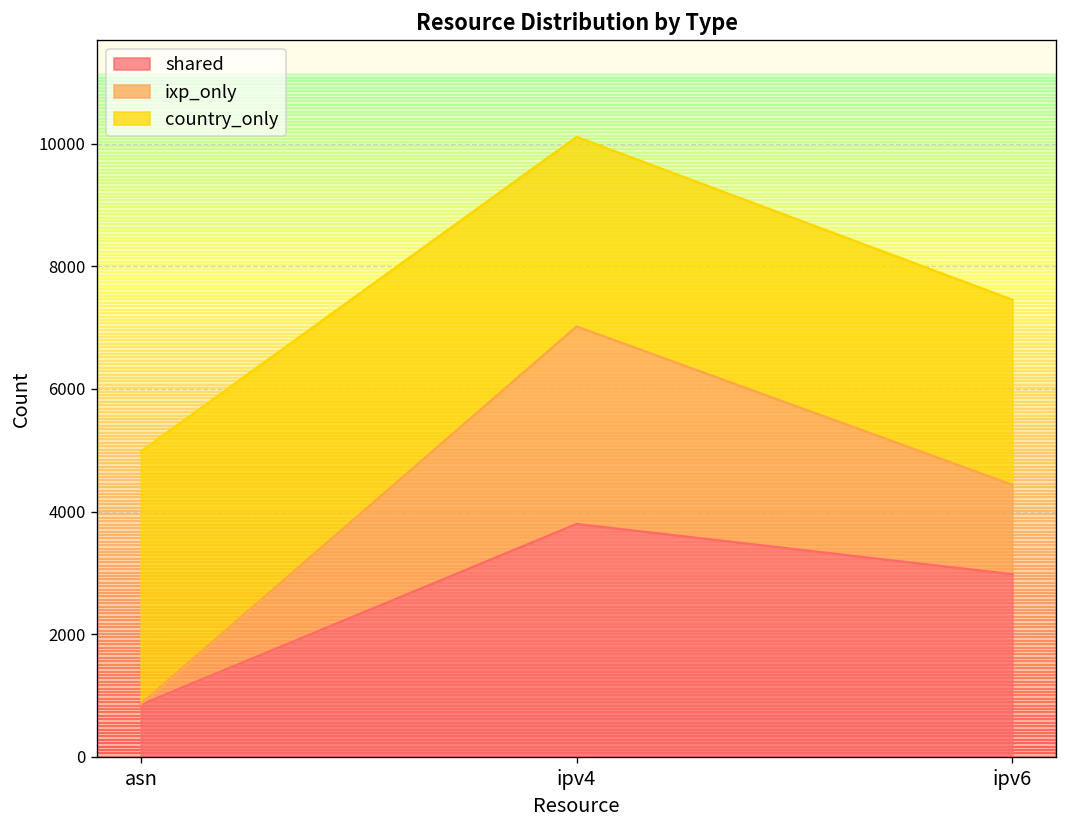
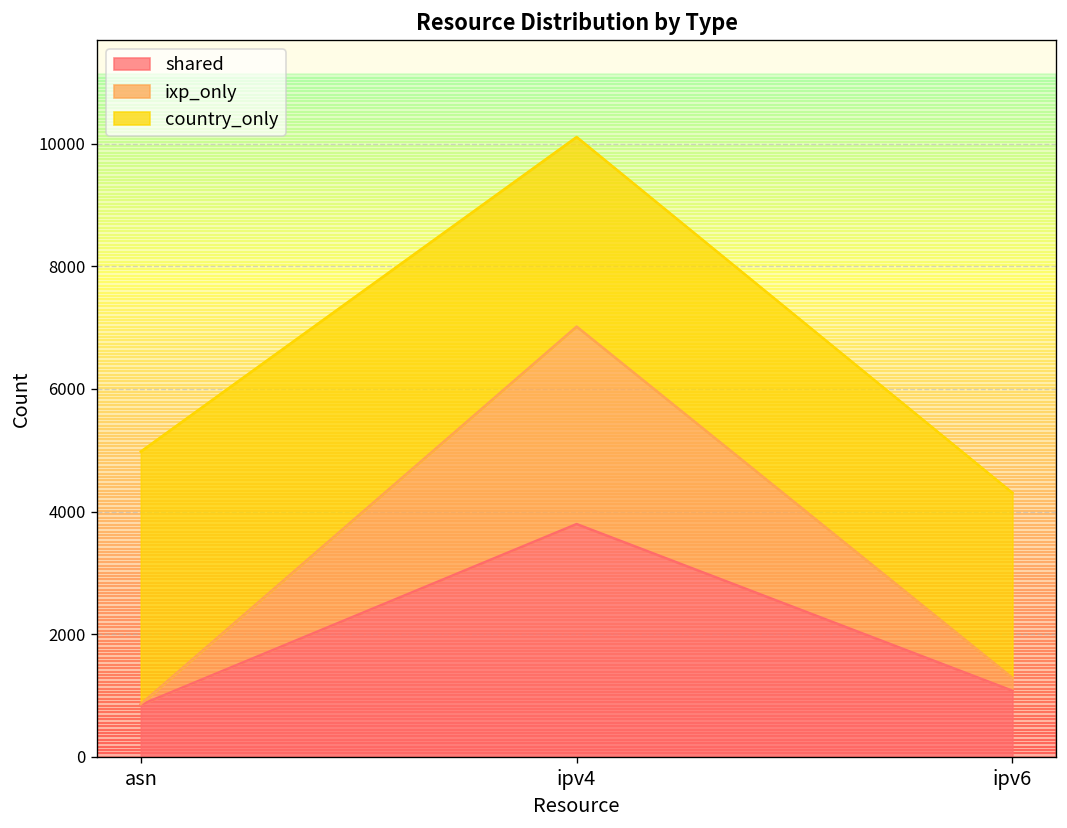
  {
    "shared": {
      "ipv4": 3800,
-     "ipv6": 3000
+     "ipv6": 1100
    },
    "ixp_only": {
      "ipv4": 3200,
-     "ipv6": 1500
+     "ipv6": 200
    },
    "country_only": {
      "asn": 4100,
      "ipv4": 3100,
      "ipv6": 3000
    }
  }
